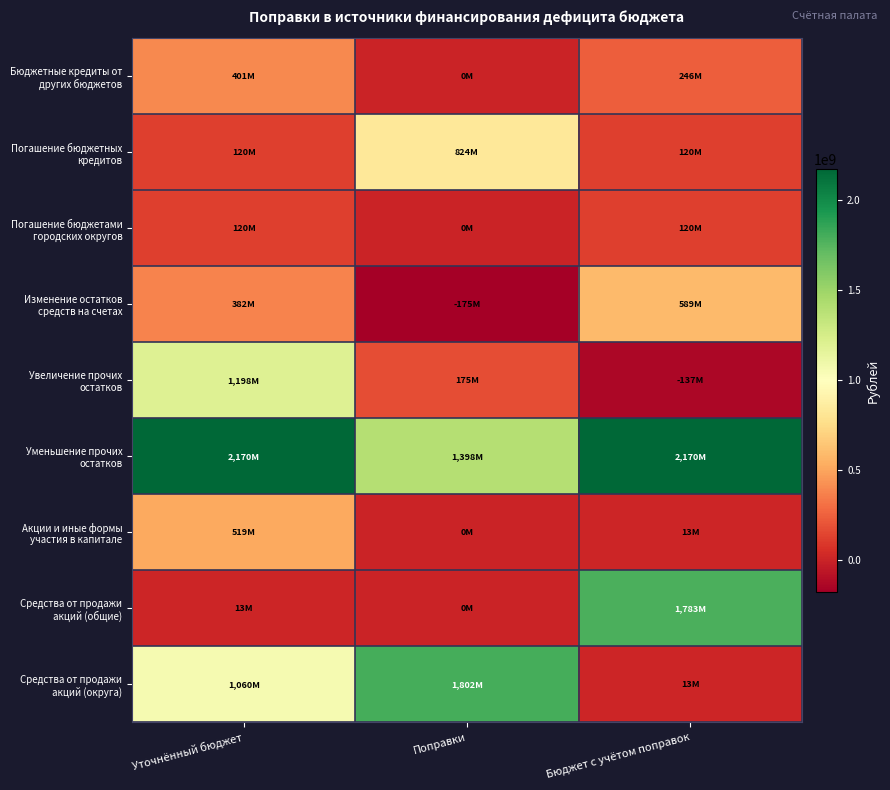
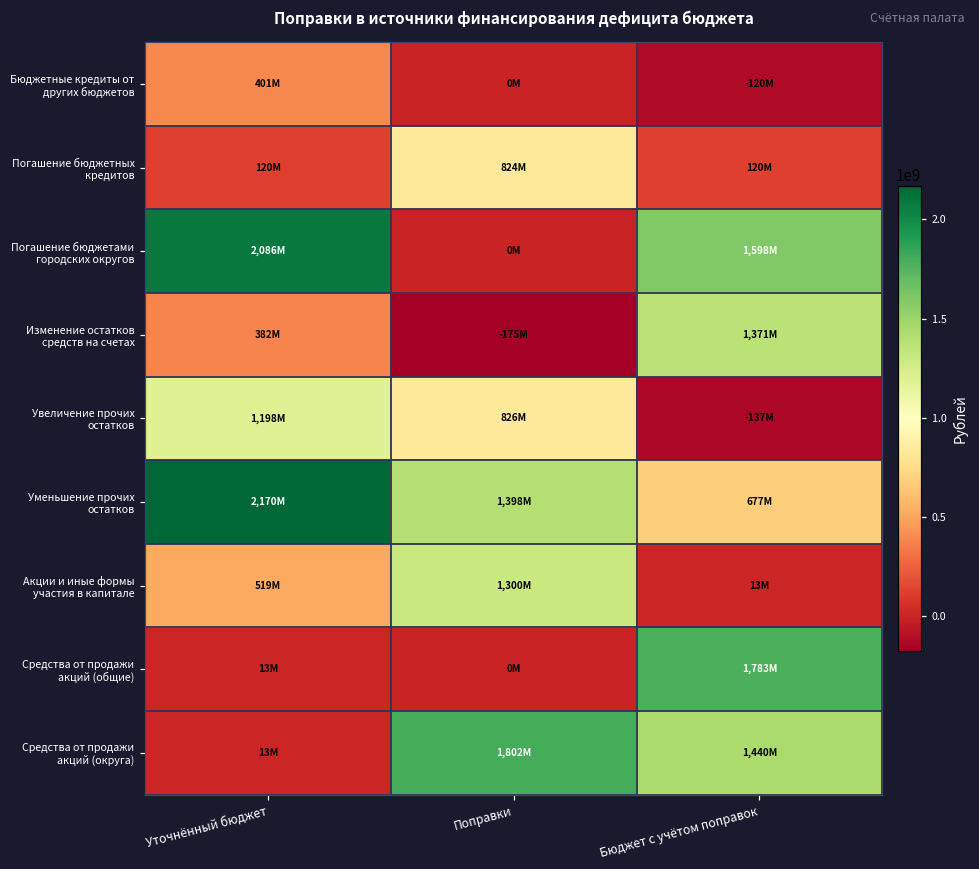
  {
    "Бюджетные кредиты от других бюджетов": {
      "Уточнённый бюджет": "401M",
      "Поправки": "0M",
-     "Бюджет с учётом поправок": "246M"
+     "Бюджет с учётом поправок": "-120M"
    },
    "Погашение бюджетных кредитов": {
      "Уточнённый бюджет": "120M",
      "Поправки": "824M",
      "Бюджет с учётом поправок": "120M"
    },
    "Погашение бюджетами городских округов": {
-     "Уточнённый бюджет": "120M",
+     "Уточнённый бюджет": "2,086M",
      "Поправки": "0M",
-     "Бюджет с учётом поправок": "120M"
+     "Бюджет с учётом поправок": "1,598M"
    },
    "Изменение остатков средств на счетах": {
      "Уточнённый бюджет": "382M",
      "Поправки": "-175M",
-     "Бюджет с учётом поправок": "589M"
+     "Бюджет с учётом поправок": "1,371M"
    },
    "Увеличение прочих остатков": {
      "Уточнённый бюджет": "1,198M",
-     "Поправки": "175M",
+     "Поправки": "826M",
      "Бюджет с учётом поправок": "-137M"
    },
    "Уменьшение прочих остатков": {
      "Уточнённый бюджет": "2,170M",
      "Поправки": "1,398M",
-     "Бюджет с учётом поправок": "2,170M"
+     "Бюджет с учётом поправок": "677M"
    },
    "Акции и иные формы участия в капитале": {
      "Уточнённый бюджет": "519M",
-     "Поправки": "0M",
+     "Поправки": "1,300M",
      "Бюджет с учётом поправок": "13M"
    },
    "Средства от продажи акций (общие)": {
      "Уточнённый бюджет": "13M",
      "Поправки": "0M",
      "Бюджет с учётом поправок": "1,783M"
    },
    "Средства от продажи акций (округа)": {
-     "Уточнённый бюджет": "1,060M",
+     "Уточнённый бюджет": "13M",
      "Поправки": "1,802M",
-     "Бюджет с учётом поправок": "13M"
+     "Бюджет с учётом поправок": "1,440M"
    }
  }
